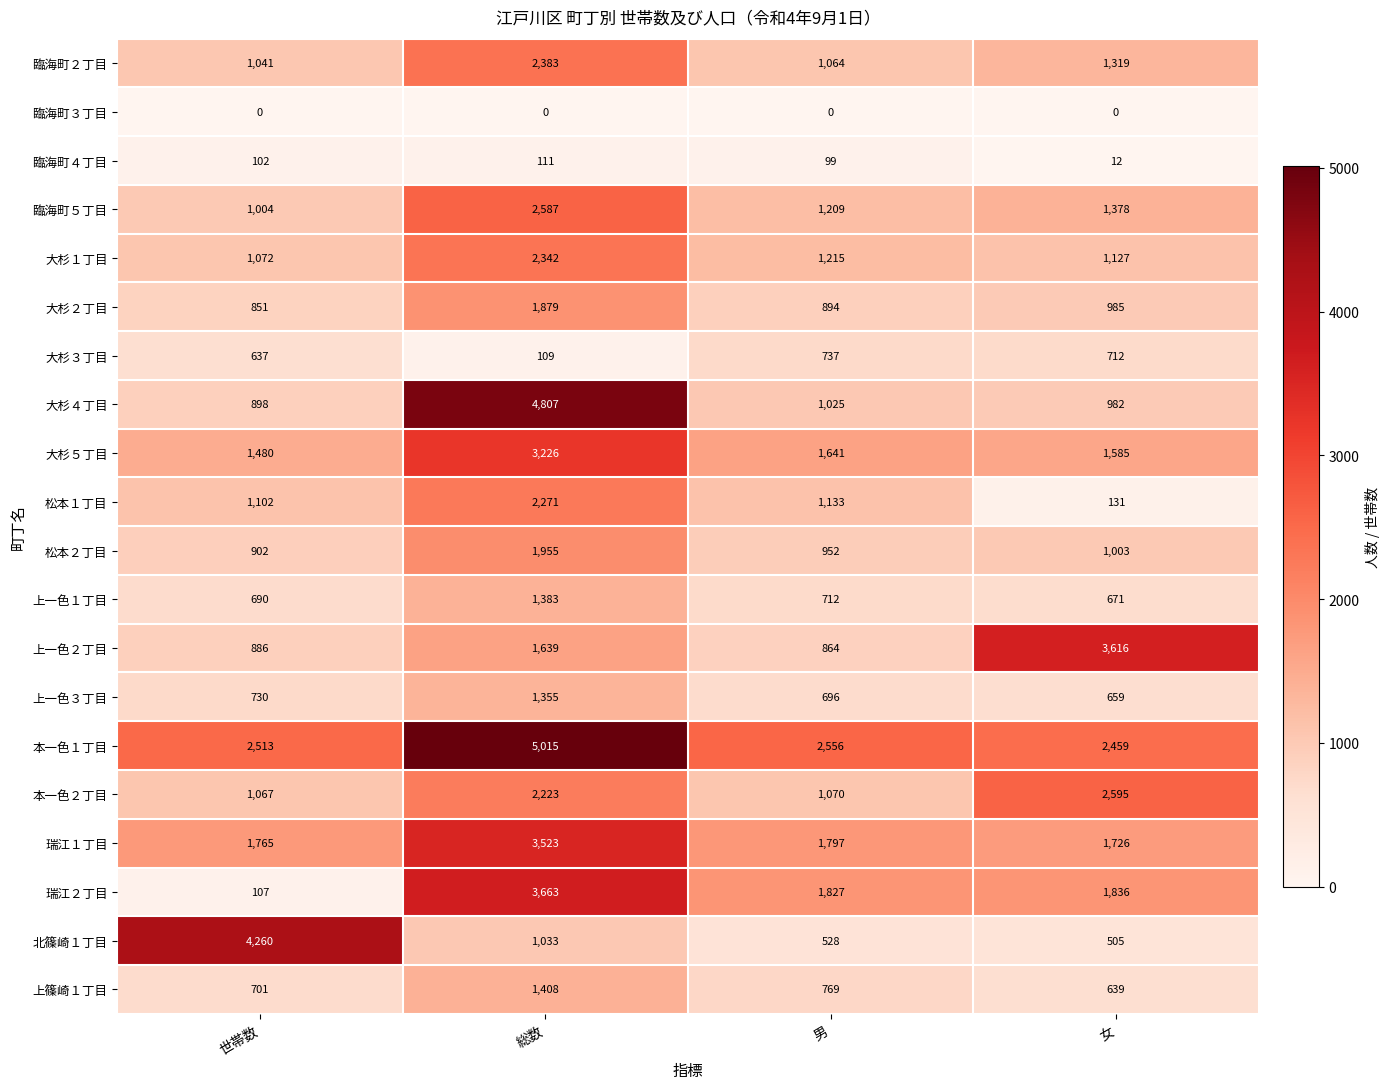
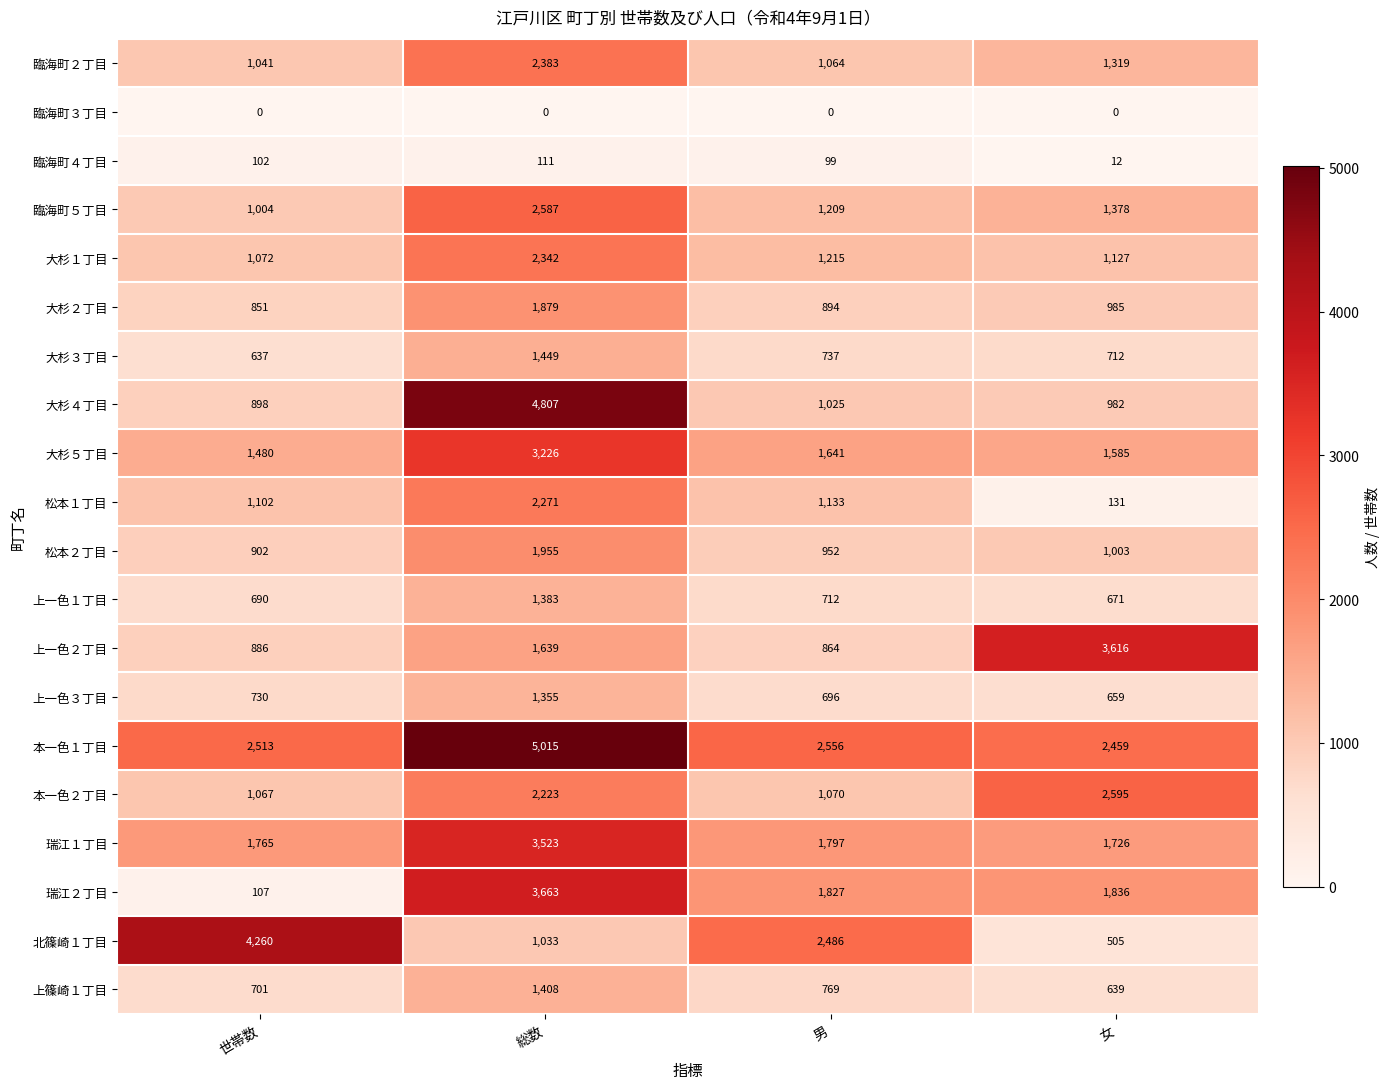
  {
    "臨海町２丁目": {
      "世帯数": "1,041",
      "総数": "2,383",
      "男": "1,064",
      "女": "1,319"
    },
    "臨海町３丁目": {
      "世帯数": "0",
      "総数": "0",
      "男": "0",
      "女": "0"
    },
    "臨海町４丁目": {
      "世帯数": "102",
      "総数": "111",
      "男": "99",
      "女": "12"
    },
    "臨海町５丁目": {
      "世帯数": "1,004",
      "総数": "2,587",
      "男": "1,209",
      "女": "1,378"
    },
    "大杉１丁目": {
      "世帯数": "1,072",
      "総数": "2,342",
      "男": "1,215",
      "女": "1,127"
    },
    "大杉２丁目": {
      "世帯数": "851",
      "総数": "1,879",
      "男": "894",
      "女": "985"
    },
    "大杉３丁目": {
      "世帯数": "637",
-     "総数": "109",
+     "総数": "1,449",
      "男": "737",
      "女": "712"
    },
    "大杉４丁目": {
      "世帯数": "898",
      "総数": "4,807",
      "男": "1,025",
      "女": "982"
    },
    "大杉５丁目": {
      "世帯数": "1,480",
      "総数": "3,226",
      "男": "1,641",
      "女": "1,585"
    },
    "松本１丁目": {
      "世帯数": "1,102",
      "総数": "2,271",
      "男": "1,133",
      "女": "131"
    },
    "松本２丁目": {
      "世帯数": "902",
      "総数": "1,955",
      "男": "952",
      "女": "1,003"
    },
    "上一色１丁目": {
      "世帯数": "690",
      "総数": "1,383",
      "男": "712",
      "女": "671"
    },
    "上一色２丁目": {
      "世帯数": "886",
      "総数": "1,639",
      "男": "864",
      "女": "3,616"
    },
    "上一色３丁目": {
      "世帯数": "730",
      "総数": "1,355",
      "男": "696",
      "女": "659"
    },
    "本一色１丁目": {
      "世帯数": "2,513",
      "総数": "5,015",
      "男": "2,556",
      "女": "2,459"
    },
    "本一色２丁目": {
      "世帯数": "1,067",
      "総数": "2,223",
      "男": "1,070",
      "女": "2,595"
    },
    "瑞江１丁目": {
      "世帯数": "1,765",
      "総数": "3,523",
      "男": "1,797",
      "女": "1,726"
    },
    "瑞江２丁目": {
      "世帯数": "107",
      "総数": "3,663",
      "男": "1,827",
      "女": "1,836"
    },
    "北篠崎１丁目": {
      "世帯数": "4,260",
      "総数": "1,033",
-     "男": "528",
+     "男": "2,486",
      "女": "505"
    },
    "上篠崎１丁目": {
      "世帯数": "701",
      "総数": "1,408",
      "男": "769",
      "女": "639"
    }
  }
